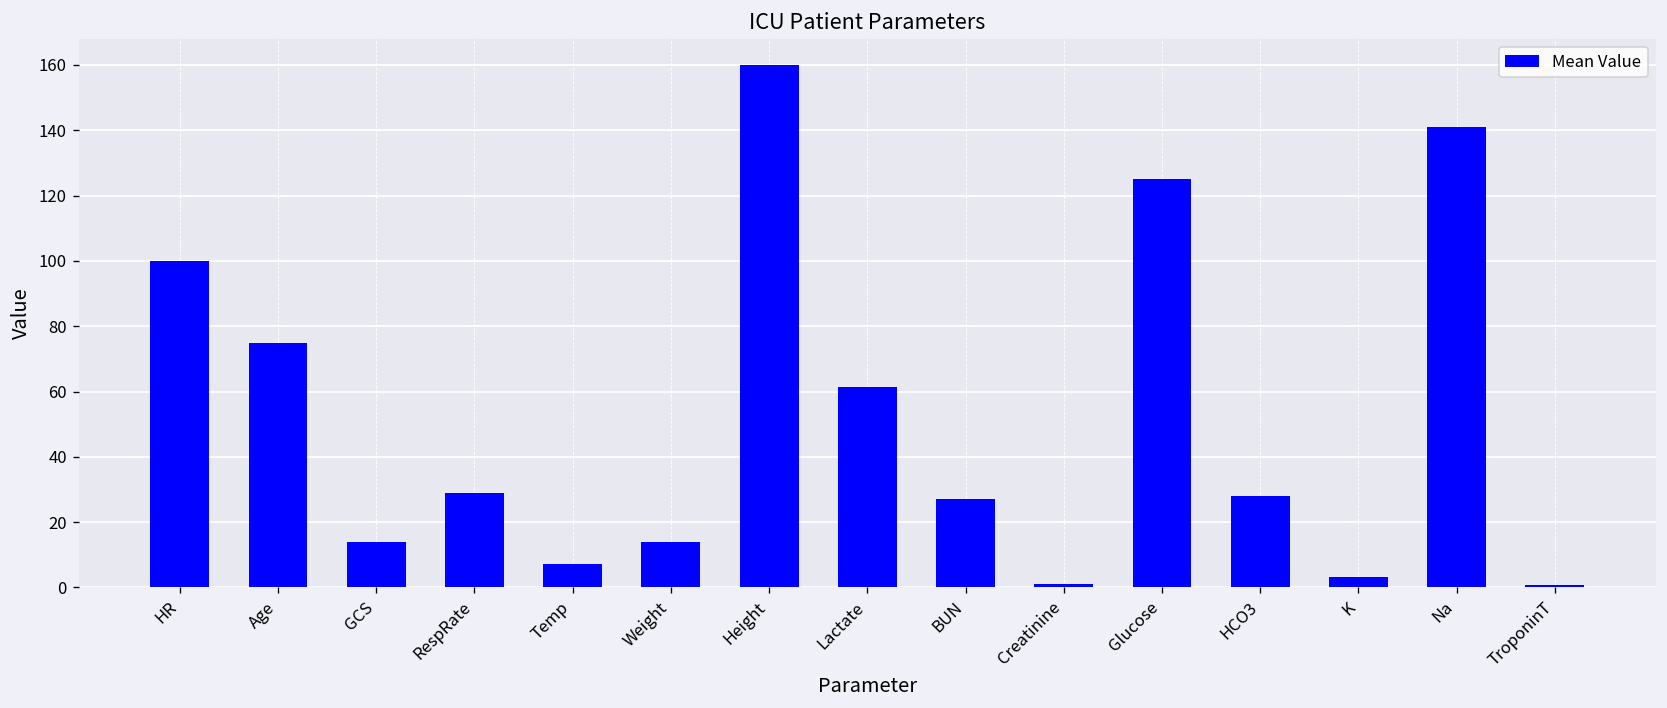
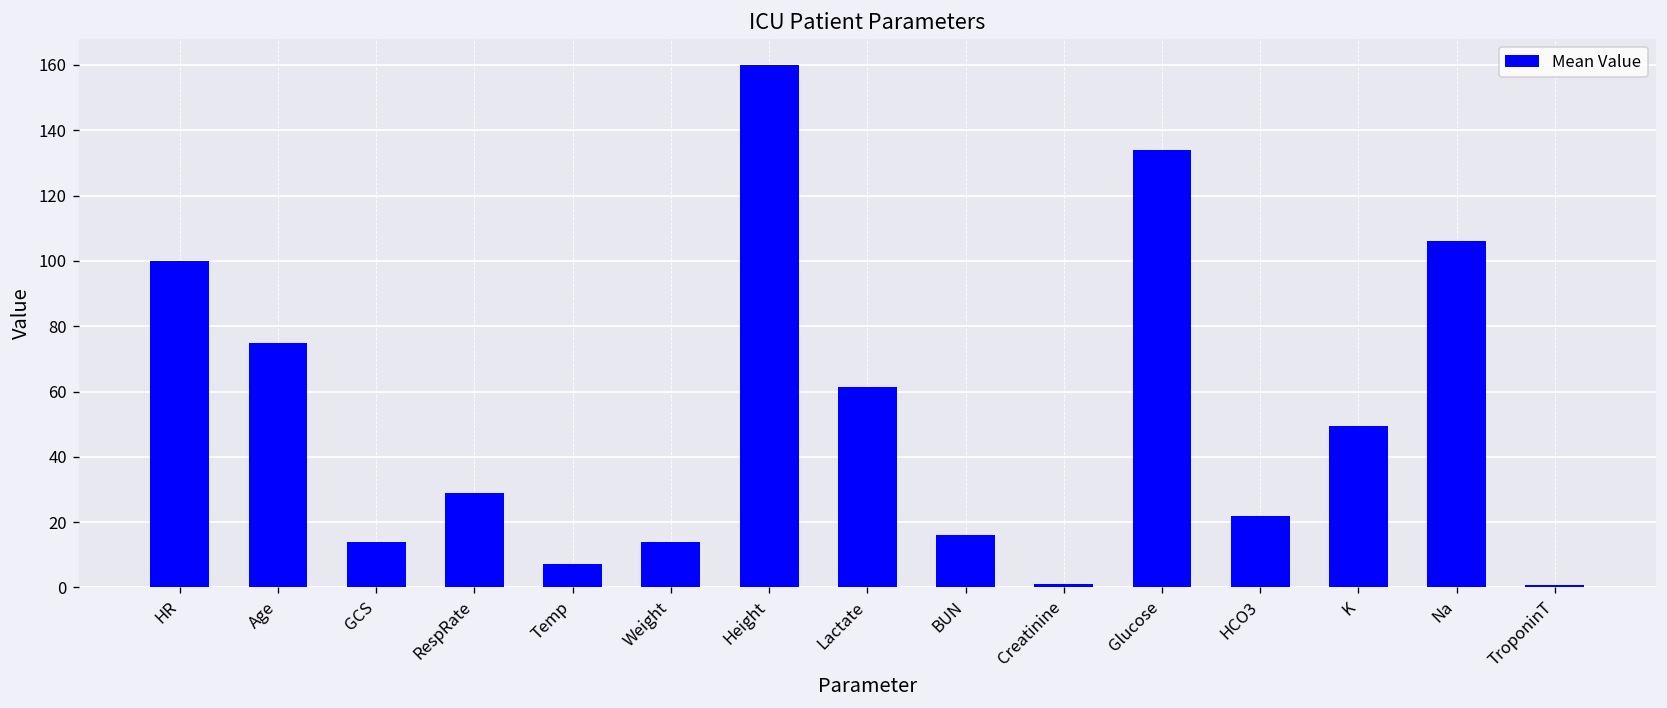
  {
    "HR": 100,
    "Age": 75,
    "GCS": 14,
    "RespRate": 29,
    "Temp": 7,
    "Weight": 14,
    "Height": 160,
    "Lactate": 61,
-   "BUN": 27,
+   "BUN": 16,
    "Creatinine": 1,
-   "Glucose": 125,
-   "HCO3": 28,
-   "K": 3,
-   "Na": 141
+   "Glucose": 134,
+   "HCO3": 22,
+   "K": 49,
+   "Na": 106
  }
